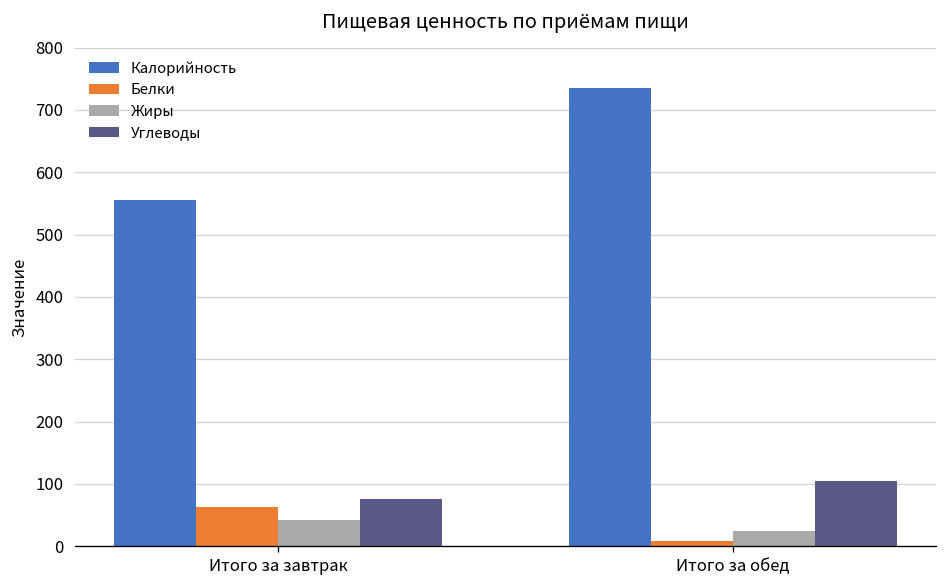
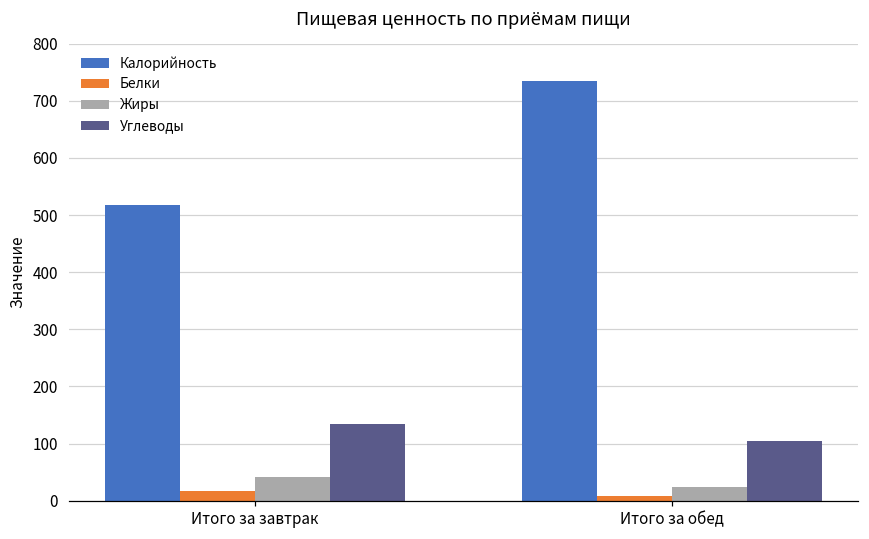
  {
    "Калорийность": {
-     "Итого за завтрак": 560,
+     "Итого за завтрак": 520,
      "Итого за обед": 740
    },
    "Белки": {
-     "Итого за завтрак": 60,
+     "Итого за завтрак": 20,
      "Итого за обед": 10
    },
    "Жиры": {
      "Итого за завтрак": 40,
      "Итого за обед": 20
    },
    "Углеводы": {
-     "Итого за завтрак": 80,
+     "Итого за завтрак": 130,
      "Итого за обед": 110
    }
  }
